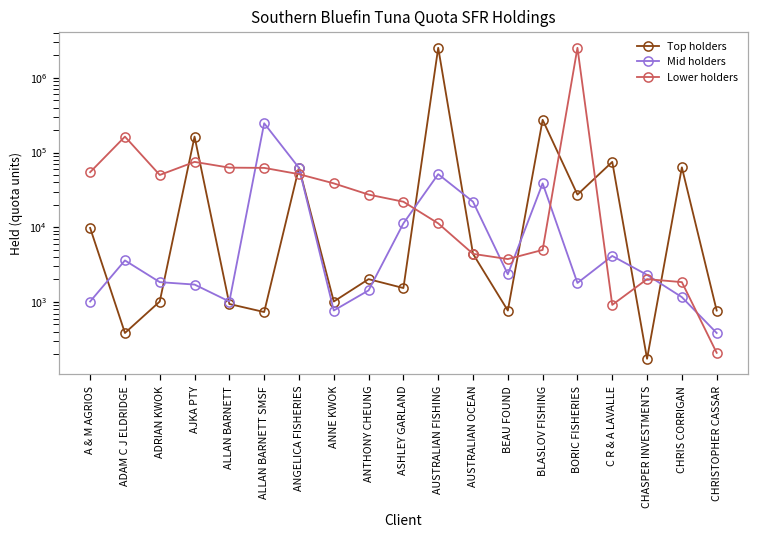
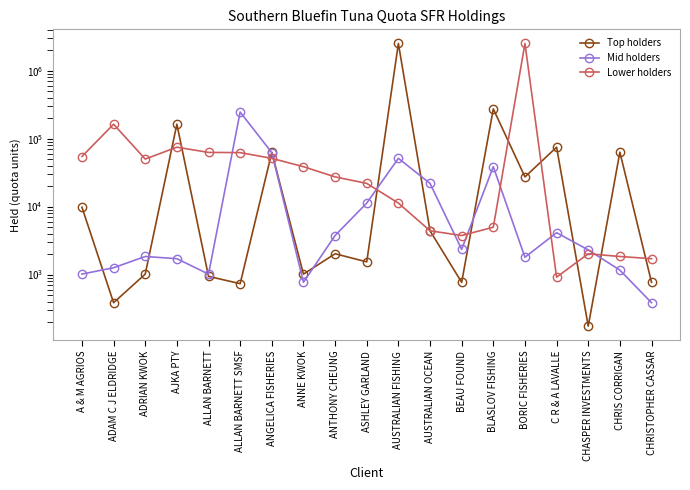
  {
    "Top holders": {
      "A & M AGRIOS": 10000,
      "ADAM C J ELDRIDGE": 400,
      "ADRIAN KWOK": 1000,
      "AJKA PTY": 160000,
      "ALLAN BARNETT SMSF": 700,
      "ANNE KWOK": 1000,
      "ANTHONY CHEUNG": 2000,
      "ASHLEY GARLAND": 1500,
      "AUSTRALIAN FISHING": 2500000,
      "BEAU FOUND": 800,
      "BLASLOV FISHING": 270000,
      "BORIC FISHERIES": 27000,
      "C R & A LAVALLE": 70000,
      "CHASPER INVESTMENTS": 170,
      "CHRIS CORRIGAN": 60000,
      "CHRISTOPHER CASSAR": 800
    },
    "Mid holders": {
      "A & M AGRIOS": 1000,
-     "ADAM C J ELDRIDGE": 4000,
+     "ADAM C J ELDRIDGE": 1300,
      "ADRIAN KWOK": 1800,
      "AJKA PTY": 1700,
      "ALLAN BARNETT SMSF": 250000,
      "ANNE KWOK": 800,
-     "ANTHONY CHEUNG": 1400,
+     "ANTHONY CHEUNG": 4000,
      "ASHLEY GARLAND": 11000,
      "AUSTRALIAN FISHING": 50000,
      "AUSTRALIAN OCEAN": 22000,
      "BEAU FOUND": 2400,
      "BLASLOV FISHING": 40000,
      "BORIC FISHERIES": 1800,
      "C R & A LAVALLE": 4000,
      "CHASPER INVESTMENTS": 2300,
      "CHRIS CORRIGAN": 1200,
      "CHRISTOPHER CASSAR": 400
    },
    "Lower holders": {
      "A & M AGRIOS": 50000,
      "ADAM C J ELDRIDGE": 160000,
      "ADRIAN KWOK": 50000,
      "AJKA PTY": 70000,
      "ALLAN BARNETT": 60000,
      "ALLAN BARNETT SMSF": 60000,
      "ANGELICA FISHERIES": 50000,
      "ANNE KWOK": 40000,
      "ANTHONY CHEUNG": 27000,
      "ASHLEY GARLAND": 22000,
      "AUSTRALIAN FISHING": 11000,
      "BEAU FOUND": 4000,
      "BLASLOV FISHING": 5000,
      "BORIC FISHERIES": 2500000,
      "C R & A LAVALLE": 900,
      "CHASPER INVESTMENTS": 2000,
      "CHRIS CORRIGAN": 1800,
-     "CHRISTOPHER CASSAR": 210
+     "CHRISTOPHER CASSAR": 1700
    }
  }
